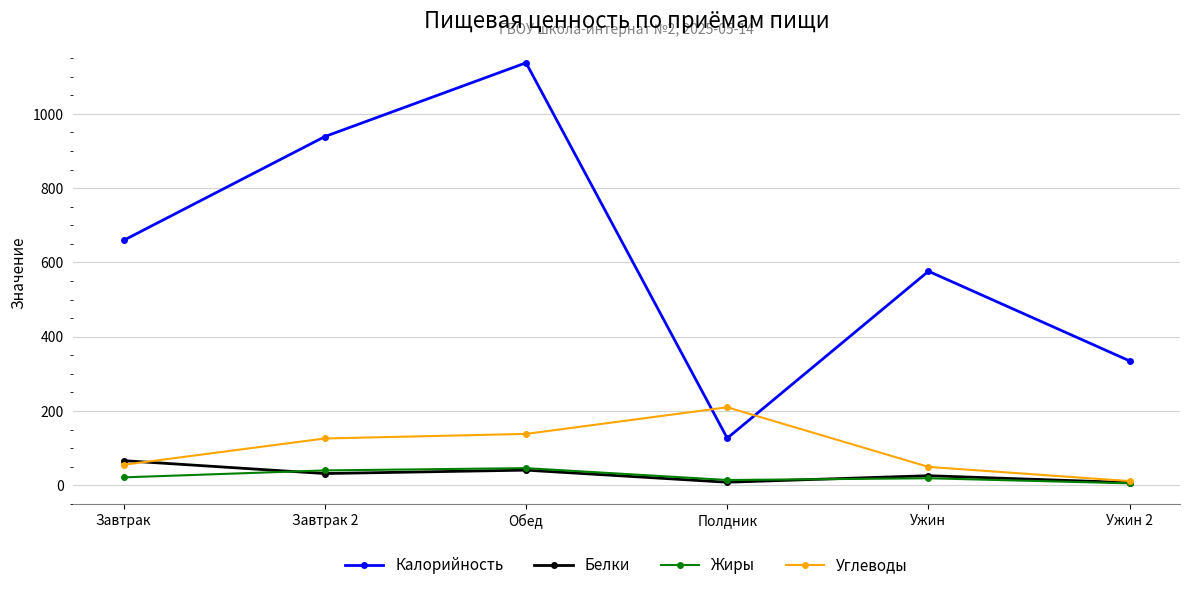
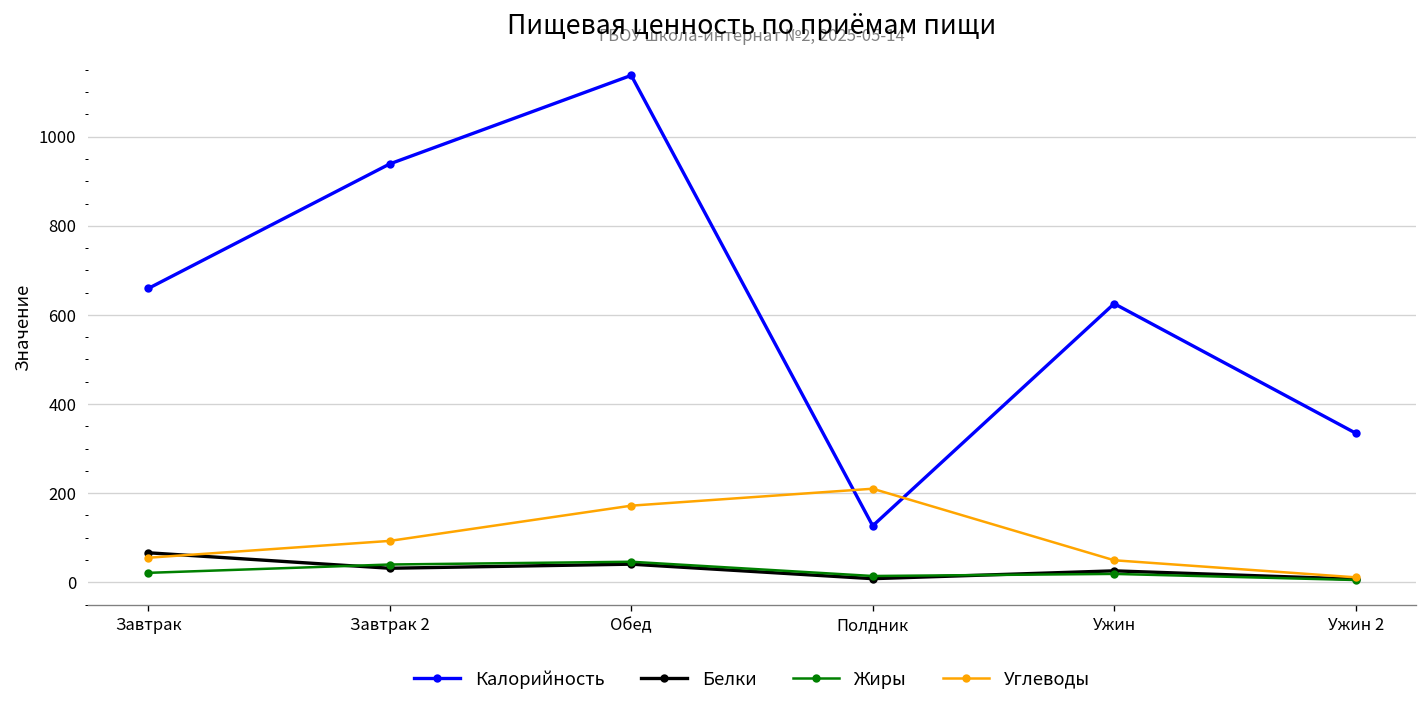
  {
    "Калорийность": {
      "Завтрак": 660,
      "Завтрак 2": 940,
      "Обед": 1140,
      "Полдник": 130,
-     "Ужин": 580,
+     "Ужин": 630,
      "Ужин 2": 330
    },
    "Белки": {
      "Завтрак": 70,
      "Завтрак 2": 30,
      "Ужин": 30
    },
    "Жиры": {
      "Завтрак": 20,
      "Завтрак 2": 40,
      "Ужин": 20
    },
    "Углеводы": {
      "Завтрак": 60,
-     "Завтрак 2": 130,
-     "Обед": 140,
+     "Завтрак 2": 90,
+     "Обед": 170,
      "Полдник": 210,
      "Ужин": 50
    }
  }
